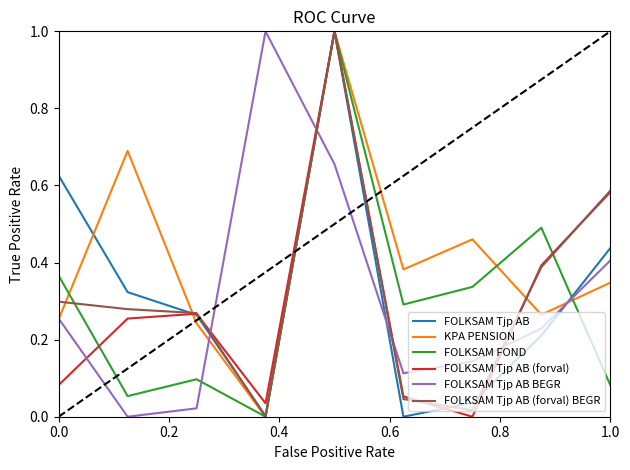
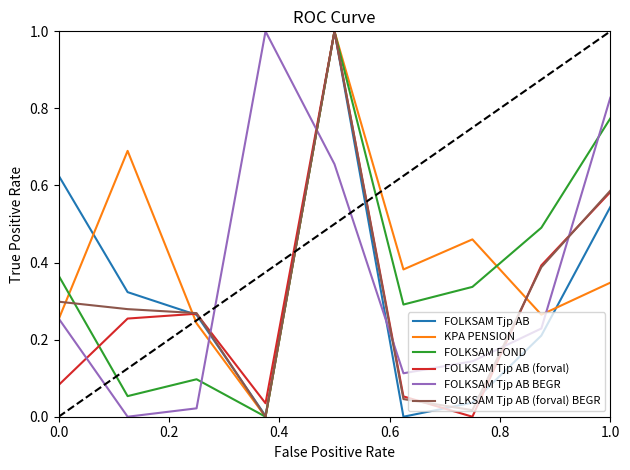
  {
    "FOLKSAM Tjp AB": {
      "0.0": 0.63,
-     "1.0": 0.44
+     "1.0": 0.54
    },
    "KPA PENSION": {
      "1.0": 0.35
    },
    "FOLKSAM FOND": {
      "0.0": 0.37,
-     "1.0": 0.08
+     "1.0": 0.77
    },
    "FOLKSAM Tjp AB (forval)": {
      "0.0": 0.08
    },
    "FOLKSAM Tjp AB BEGR": {
-     "1.0": 0.41
+     "1.0": 0.83
    },
    "FOLKSAM Tjp AB (forval) BEGR": {
      "0.0": 0.30
    }
  }
